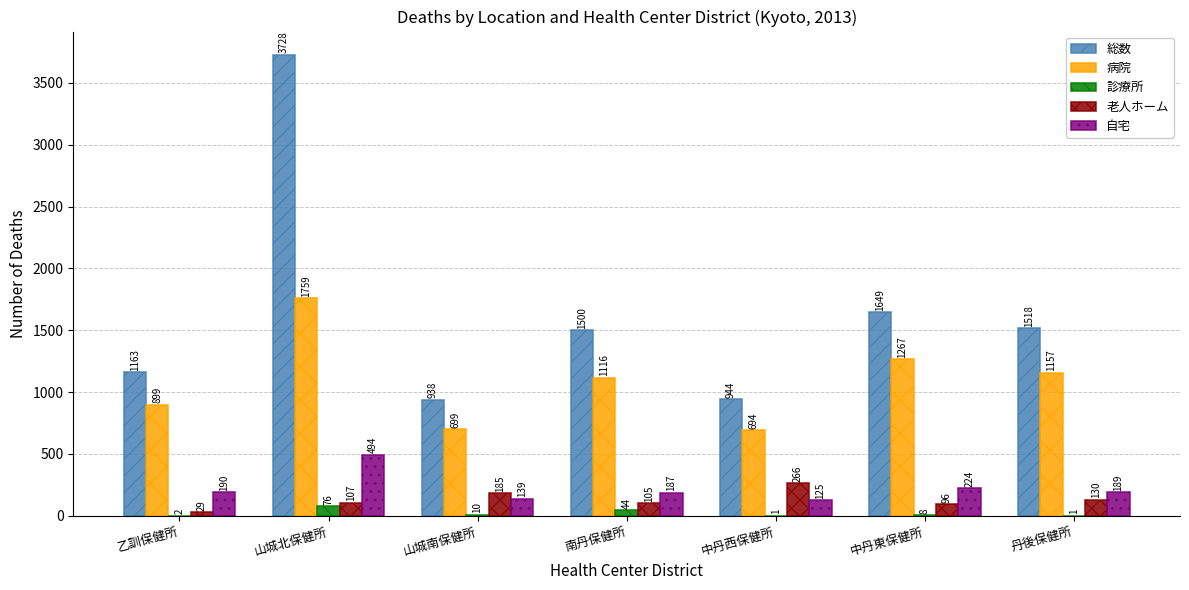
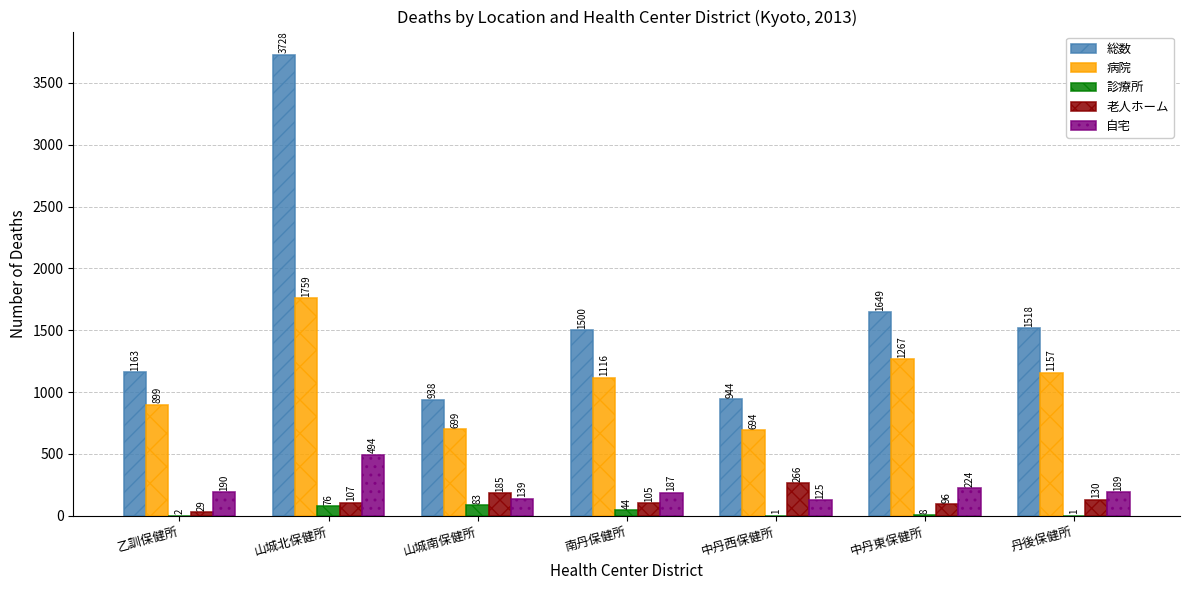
  {
    "総数": {
      "乙訓保健所": 1163,
      "山城北保健所": 3728,
      "山城南保健所": 938,
      "南丹保健所": 1500,
      "中丹西保健所": 944,
      "中丹東保健所": 1649,
      "丹後保健所": 1518
    },
    "病院": {
      "乙訓保健所": 899,
      "山城北保健所": 1759,
      "山城南保健所": 699,
      "南丹保健所": 1116,
      "中丹西保健所": 694,
      "中丹東保健所": 1267,
      "丹後保健所": 1157
    },
    "診療所": {
      "乙訓保健所": 2,
      "山城北保健所": 76,
-     "山城南保健所": 10,
+     "山城南保健所": 83,
      "南丹保健所": 44,
      "中丹西保健所": 1,
      "中丹東保健所": 8,
      "丹後保健所": 1
    },
    "老人ホーム": {
      "乙訓保健所": 29,
      "山城北保健所": 107,
      "山城南保健所": 185,
      "南丹保健所": 105,
      "中丹西保健所": 266,
      "中丹東保健所": 96,
      "丹後保健所": 130
    },
    "自宅": {
      "乙訓保健所": 190,
      "山城北保健所": 494,
      "山城南保健所": 139,
      "南丹保健所": 187,
      "中丹西保健所": 125,
      "中丹東保健所": 224,
      "丹後保健所": 189
    }
  }
